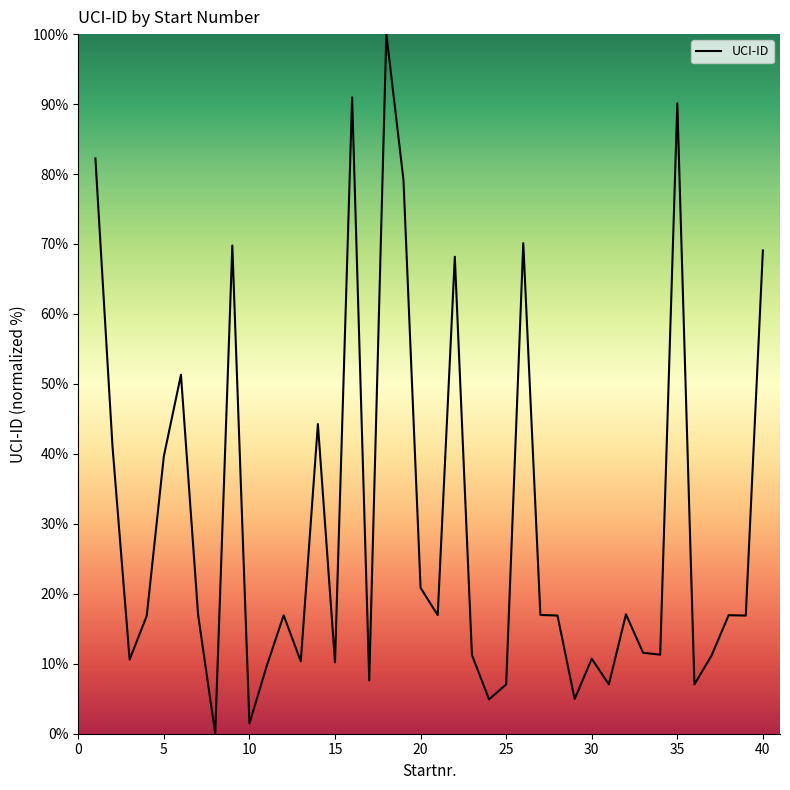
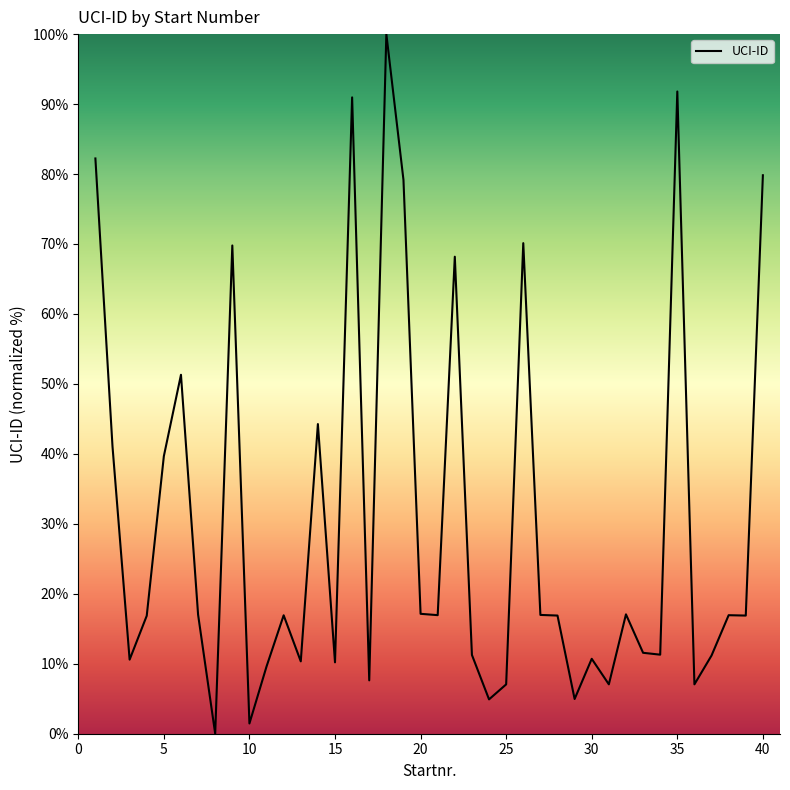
  {
    "5": "40%",
    "10": "1%",
    "15": "10%",
-   "20": "21%",
+   "20": "17%",
    "25": "7%",
    "30": "11%",
-   "35": "90%",
-   "40": "69%"
+   "35": "92%",
+   "40": "80%"
  }
